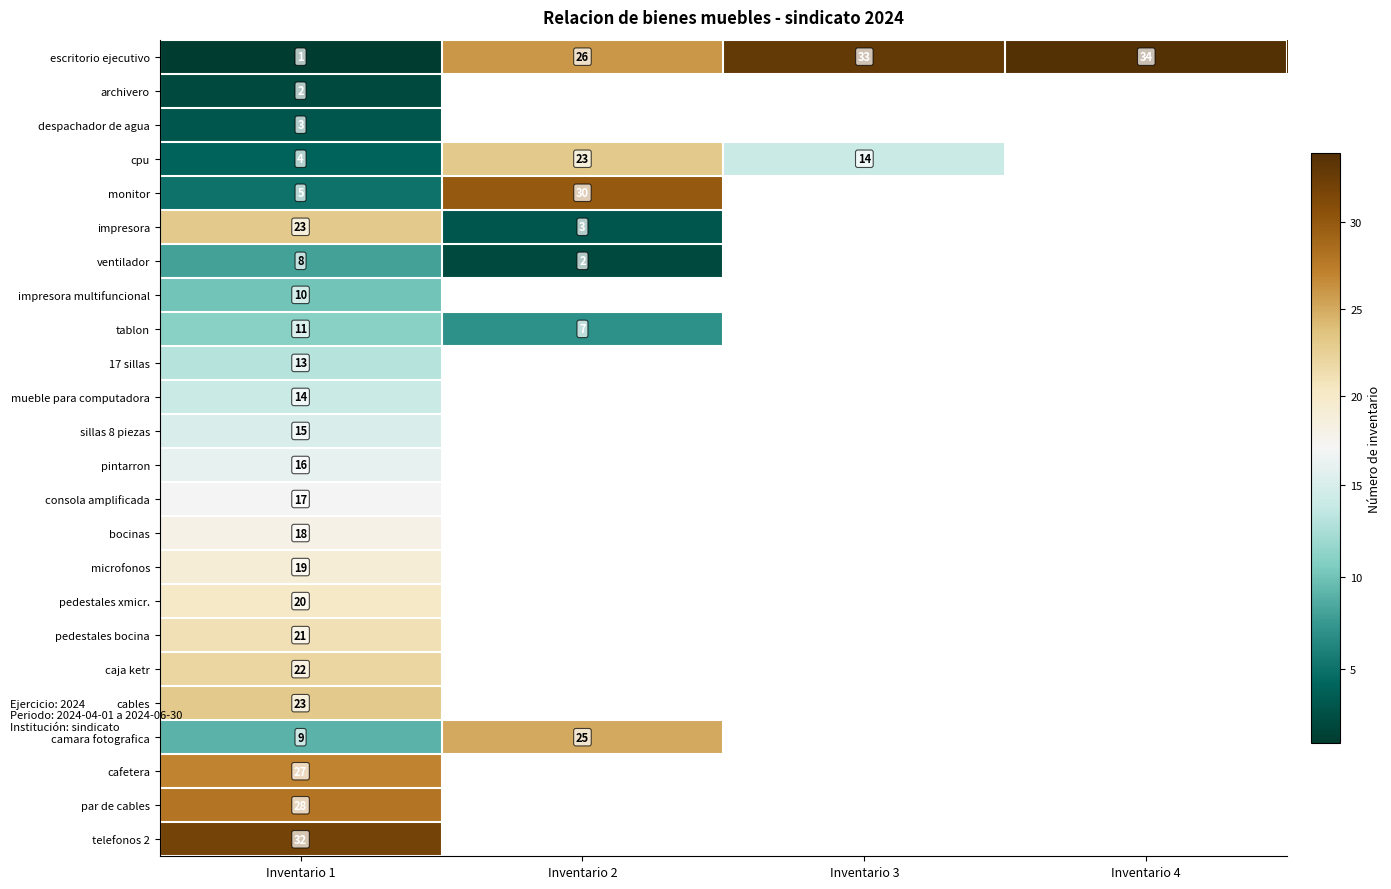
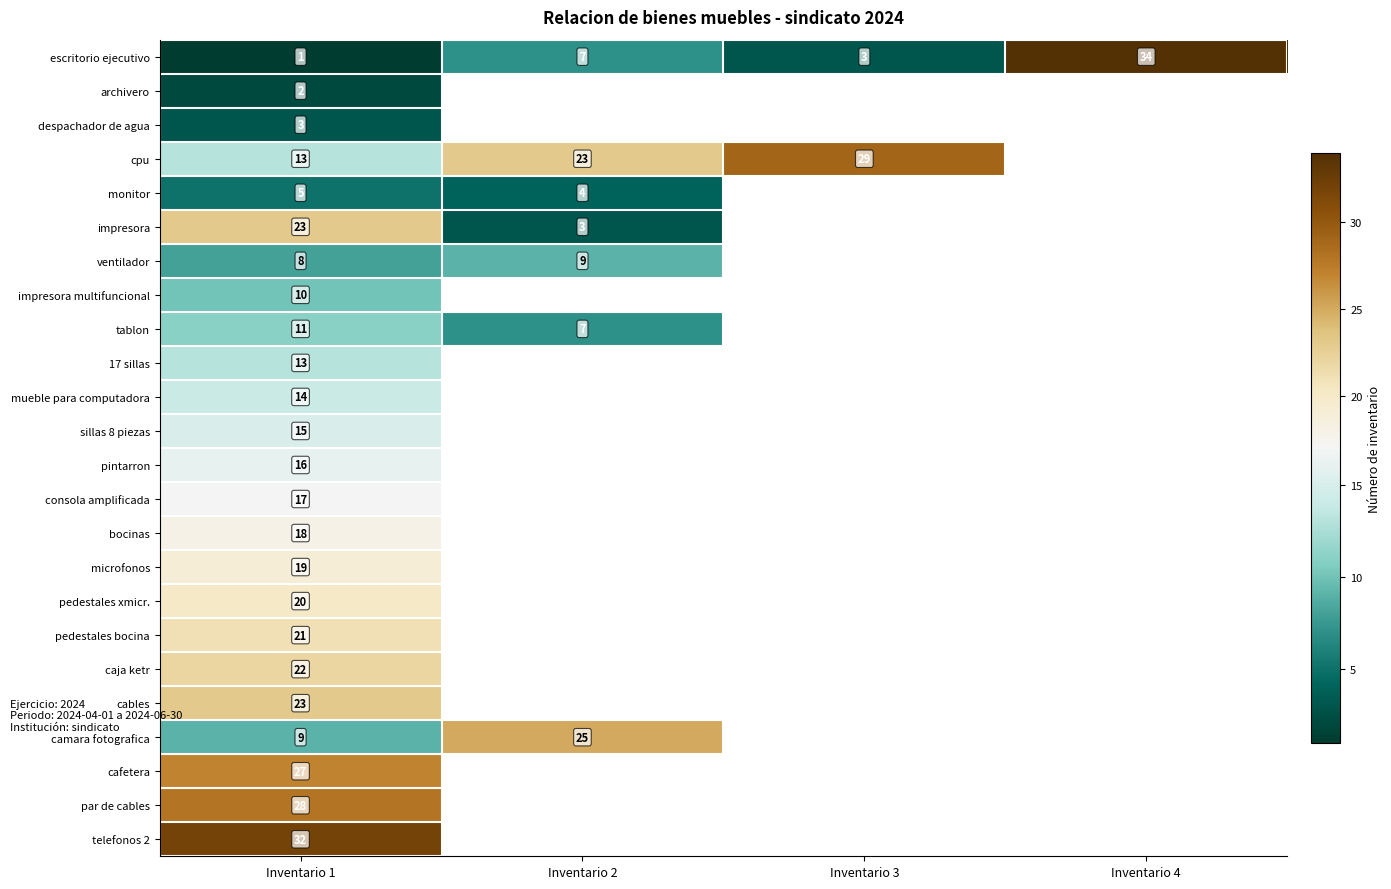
  {
    "escritorio ejecutivo": {
-     "Inventario 2": 26,
-     "Inventario 3": 33
+     "Inventario 2": 7,
+     "Inventario 3": 3
    },
    "cpu": {
-     "Inventario 1": 4,
-     "Inventario 3": 14
+     "Inventario 1": 13,
+     "Inventario 3": 29
    },
    "monitor": {
-     "Inventario 2": 30
+     "Inventario 2": 4
    },
    "ventilador": {
-     "Inventario 2": 2
+     "Inventario 2": 9
    }
  }
